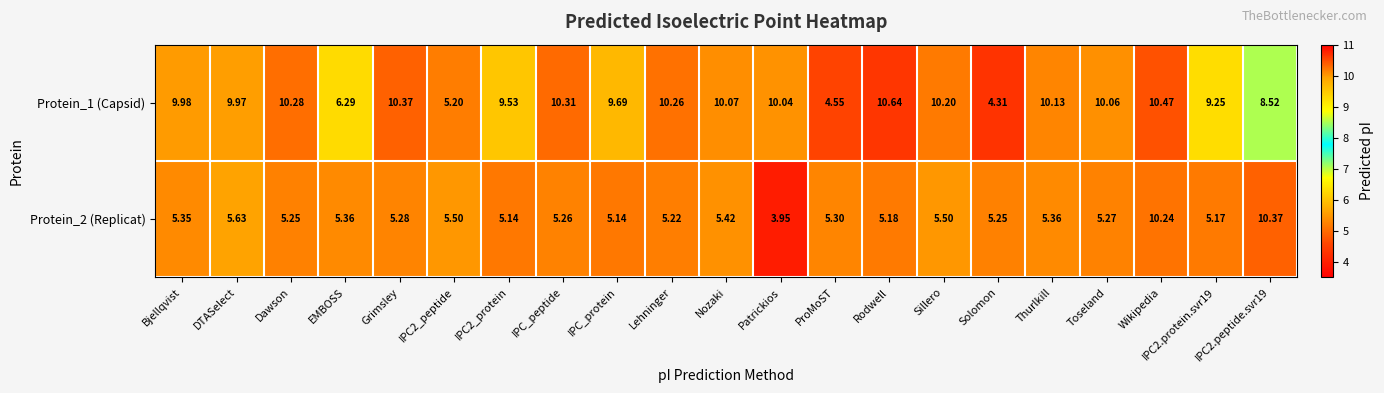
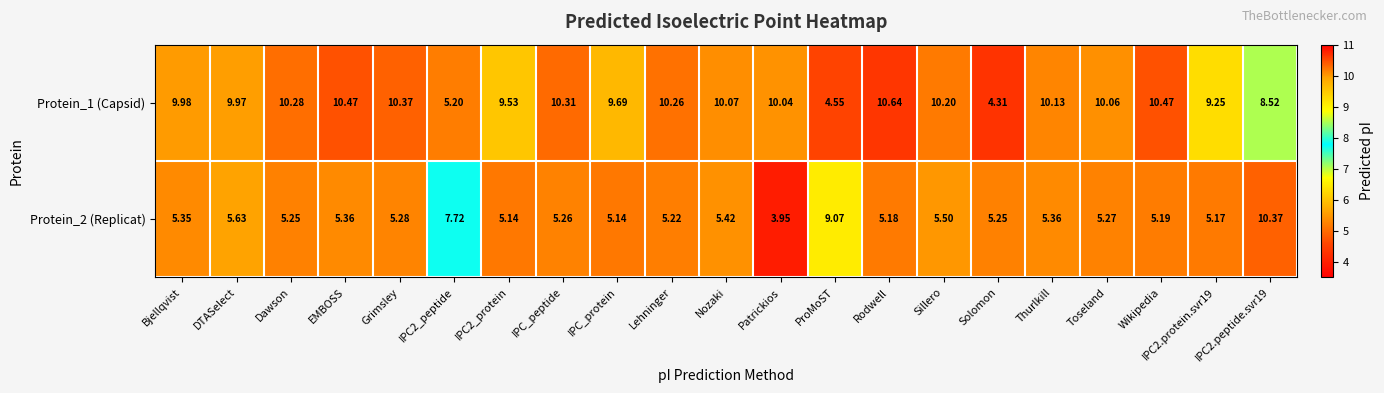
  {
    "Protein_1 (Capsid)": {
      "Bjellqvist": 9.98,
      "DTASelect": 9.97,
      "Dawson": 10.28,
-     "EMBOSS": 6.29,
+     "EMBOSS": 10.47,
      "Grimsley": 10.37,
      "IPC2_peptide": 5.20,
      "IPC2_protein": 9.53,
      "IPC_peptide": 10.31,
      "IPC_protein": 9.69,
      "Lehninger": 10.26,
      "Nozaki": 10.07,
      "Patrickios": 10.04,
      "ProMoST": 4.55,
      "Rodwell": 10.64,
      "Sillero": 10.20,
      "Solomon": 4.31,
      "Thurlkill": 10.13,
      "Toseland": 10.06,
      "Wikipedia": 10.47,
      "IPC2.protein.svr19": 9.25,
      "IPC2.peptide.svr19": 8.52
    },
    "Protein_2 (Replicat)": {
      "Bjellqvist": 5.35,
      "DTASelect": 5.63,
      "Dawson": 5.25,
      "EMBOSS": 5.36,
      "Grimsley": 5.28,
-     "IPC2_peptide": 5.50,
+     "IPC2_peptide": 7.72,
      "IPC2_protein": 5.14,
      "IPC_peptide": 5.26,
      "IPC_protein": 5.14,
      "Lehninger": 5.22,
      "Nozaki": 5.42,
      "Patrickios": 3.95,
-     "ProMoST": 5.30,
+     "ProMoST": 9.07,
      "Rodwell": 5.18,
      "Sillero": 5.50,
      "Solomon": 5.25,
      "Thurlkill": 5.36,
      "Toseland": 5.27,
-     "Wikipedia": 10.24,
+     "Wikipedia": 5.19,
      "IPC2.protein.svr19": 5.17,
      "IPC2.peptide.svr19": 10.37
    }
  }
